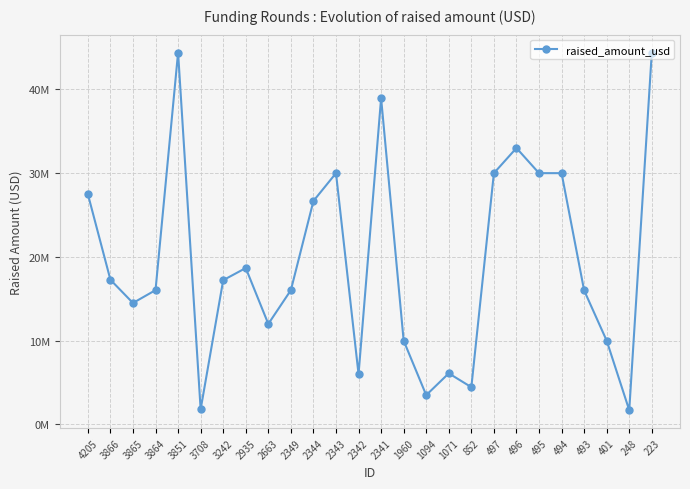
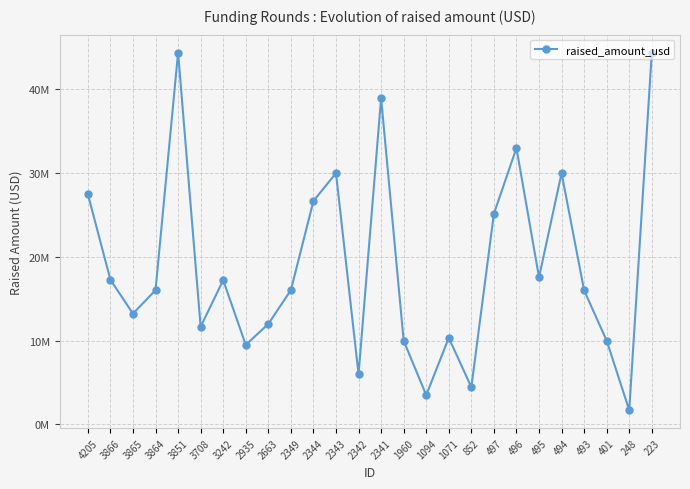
  {
    "4205": 28000000,
    "3866": 17000000,
-   "3865": 15000000,
+   "3865": 13000000,
    "3864": 16000000,
    "3851": 44000000,
-   "3708": 2000000,
+   "3708": 12000000,
    "3242": 17000000,
-   "2935": 19000000,
+   "2935": 10000000,
    "2663": 12000000,
    "2349": 16000000,
    "2344": 27000000,
    "2343": 30000000,
    "2342": 6000000,
    "2341": 39000000,
    "1960": 10000000,
    "1094": 4000000,
-   "1071": 6000000,
+   "1071": 10000000,
    "852": 4000000,
-   "497": 30000000,
+   "497": 25000000,
    "496": 33000000,
-   "495": 30000000,
+   "495": 18000000,
    "494": 30000000,
    "493": 16000000,
    "401": 10000000,
    "248": 2000000
  }
